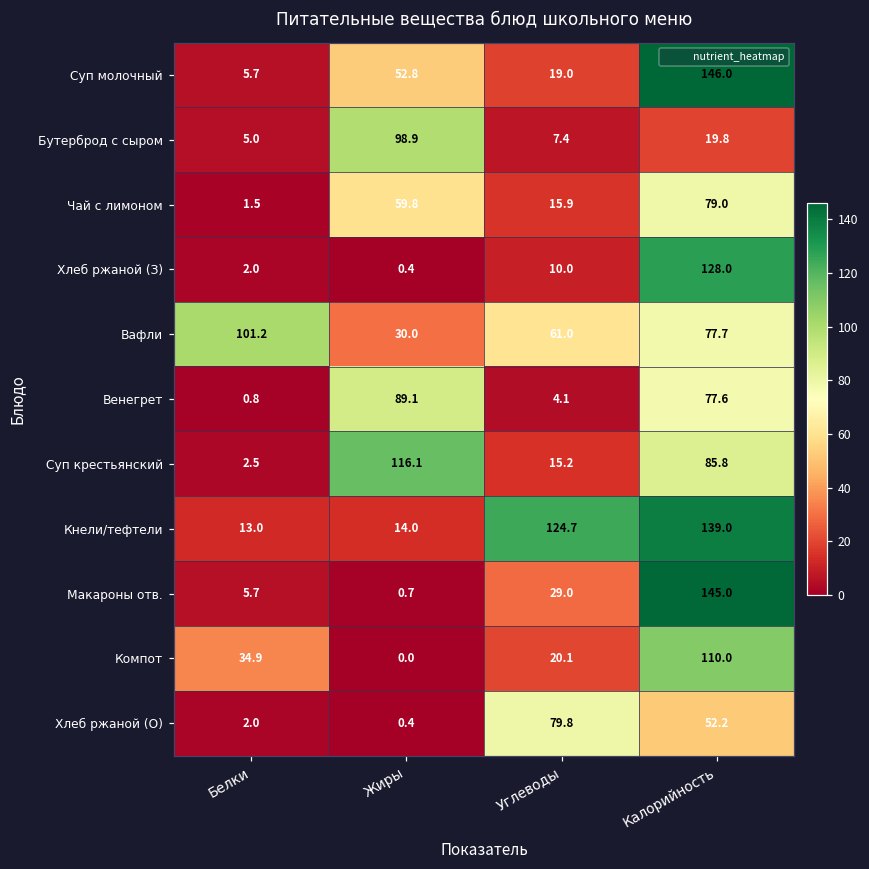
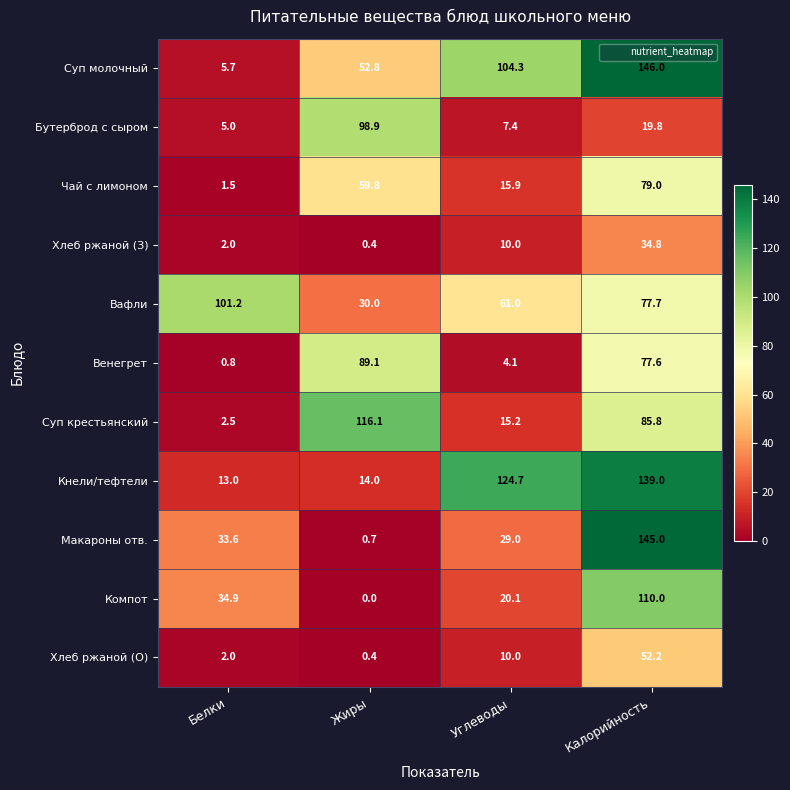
  {
    "Суп молочный": {
      "Белки": 5.7,
      "Жиры": 52.8,
-     "Углеводы": 19.0,
+     "Углеводы": 104.3,
      "Калорийность": 146.0
    },
    "Бутерброд с сыром": {
      "Белки": 5.0,
      "Жиры": 98.9,
      "Углеводы": 7.4,
      "Калорийность": 19.8
    },
    "Чай с лимоном": {
      "Белки": 1.5,
      "Жиры": 59.8,
      "Углеводы": 15.9,
      "Калорийность": 79.0
    },
    "Хлеб ржаной (З)": {
      "Белки": 2.0,
      "Жиры": 0.4,
      "Углеводы": 10.0,
-     "Калорийность": 128.0
+     "Калорийность": 34.8
    },
    "Вафли": {
      "Белки": 101.2,
      "Жиры": 30.0,
      "Углеводы": 61.0,
      "Калорийность": 77.7
    },
    "Венегрет": {
      "Белки": 0.8,
      "Жиры": 89.1,
      "Углеводы": 4.1,
      "Калорийность": 77.6
    },
    "Суп крестьянский": {
      "Белки": 2.5,
      "Жиры": 116.1,
      "Углеводы": 15.2,
      "Калорийность": 85.8
    },
    "Кнели/тефтели": {
      "Белки": 13.0,
      "Жиры": 14.0,
      "Углеводы": 124.7,
      "Калорийность": 139.0
    },
    "Макароны отв.": {
-     "Белки": 5.7,
+     "Белки": 33.6,
      "Жиры": 0.7,
      "Углеводы": 29.0,
      "Калорийность": 145.0
    },
    "Компот": {
      "Белки": 34.9,
      "Жиры": 0.0,
      "Углеводы": 20.1,
      "Калорийность": 110.0
    },
    "Хлеб ржаной (О)": {
      "Белки": 2.0,
      "Жиры": 0.4,
-     "Углеводы": 79.8,
+     "Углеводы": 10.0,
      "Калорийность": 52.2
    }
  }
